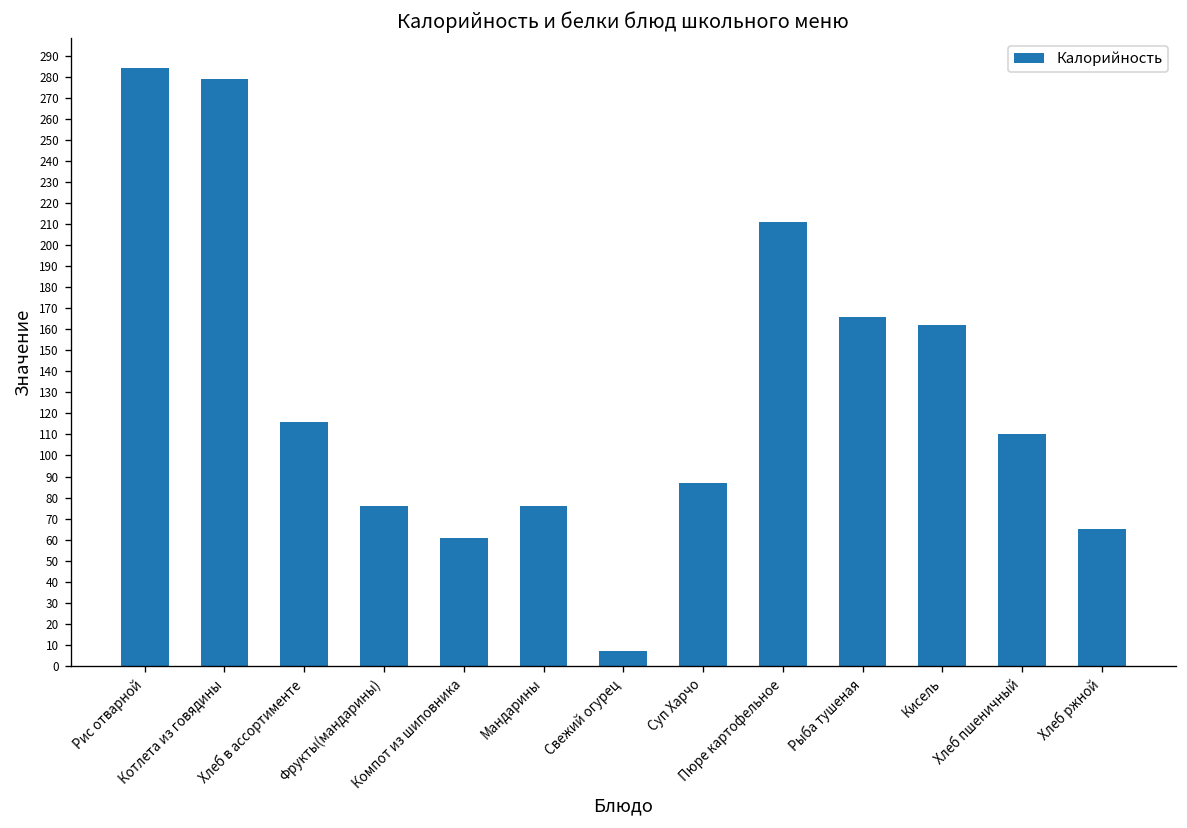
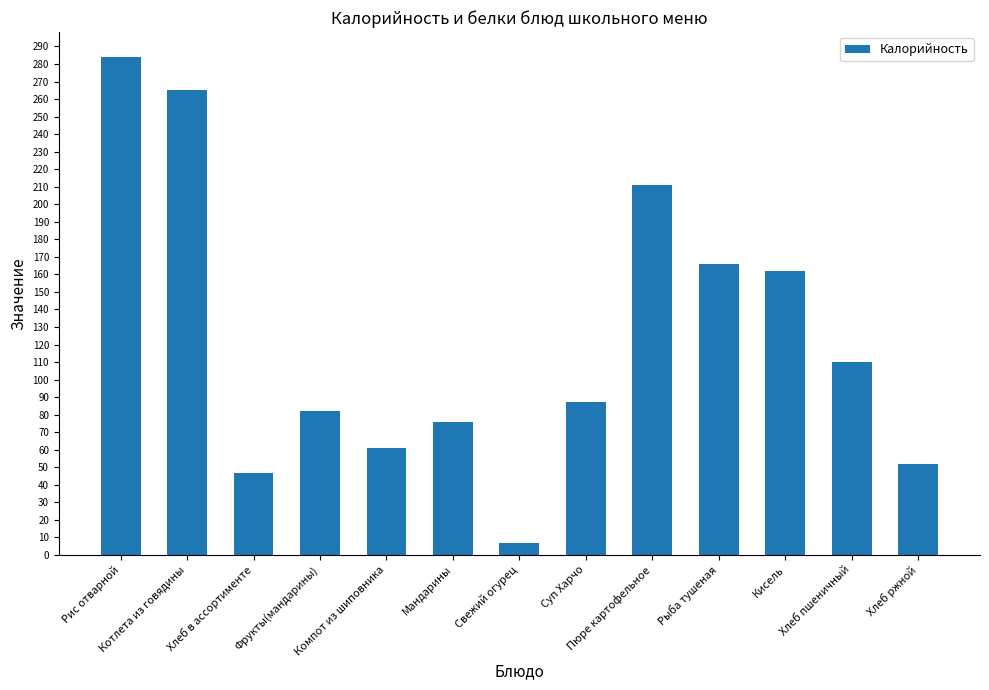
  {
    "Рис отварной": 284,
-   "Котлета из говядины": 279,
-   "Хлеб в ассортименте": 116,
-   "Фрукты(мандарины)": 76,
+   "Котлета из говядины": 265,
+   "Хлеб в ассортименте": 47,
+   "Фрукты(мандарины)": 82,
    "Компот из шиповника": 61,
    "Мандарины": 76,
    "Свежий огурец": 7,
    "Суп Харчо": 87,
    "Пюре картофельное": 211,
    "Рыба тушеная": 166,
    "Кисель": 162,
    "Хлеб пшеничный": 110,
-   "Хлеб ржной": 65
+   "Хлеб ржной": 52
  }
